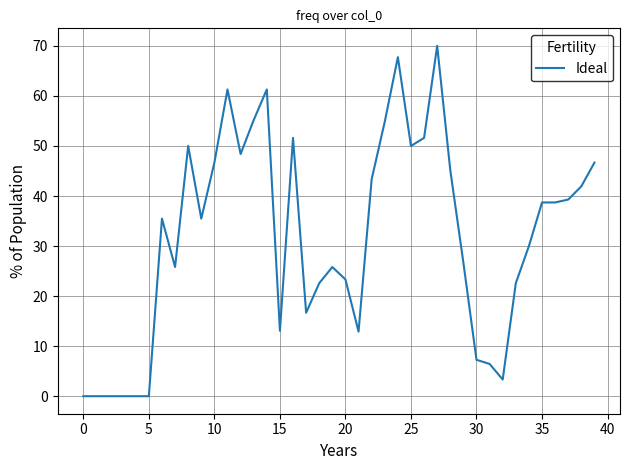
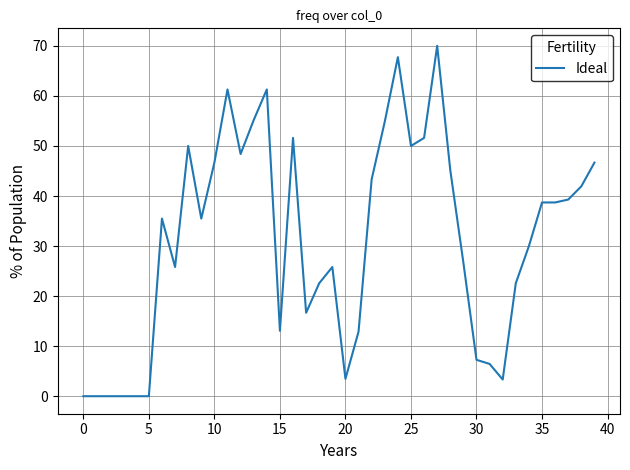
  {
    "0": 0,
    "5": 0,
    "10": 47,
    "15": 13,
-   "20": 23,
+   "20": 3,
    "25": 50,
    "30": 7,
    "35": 39
  }
